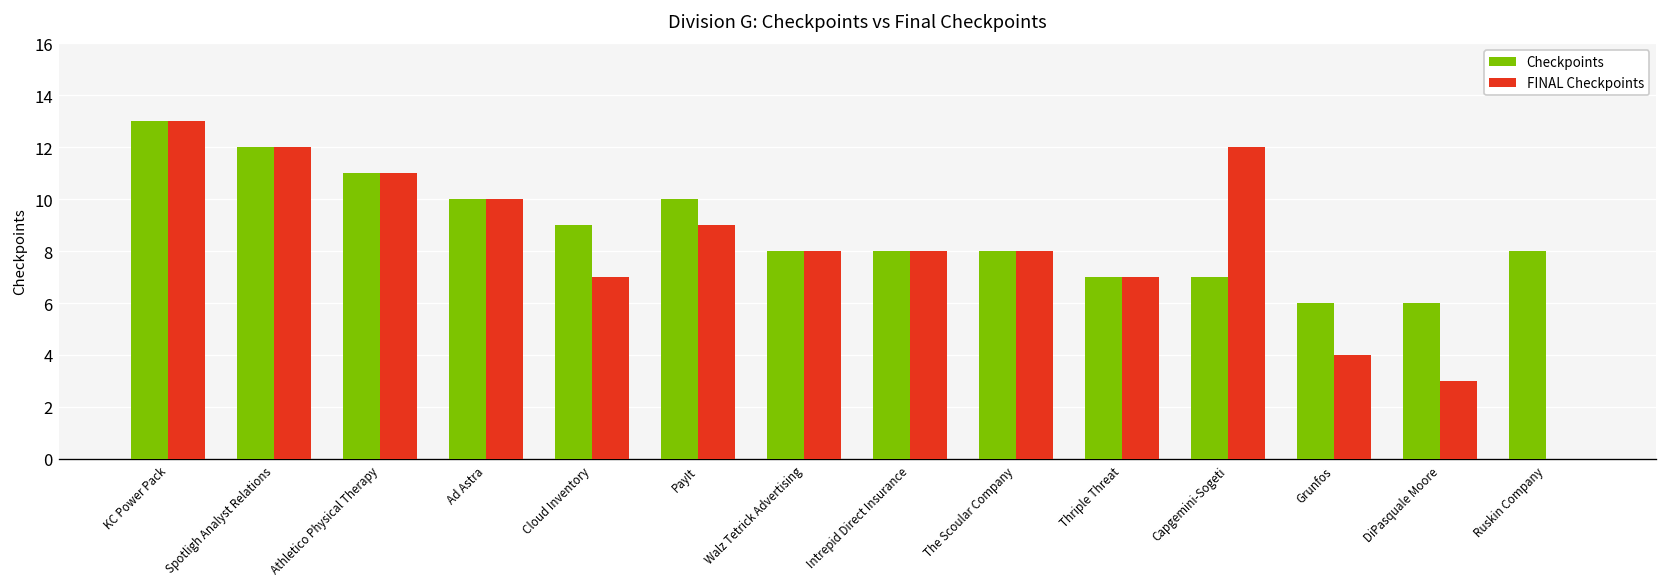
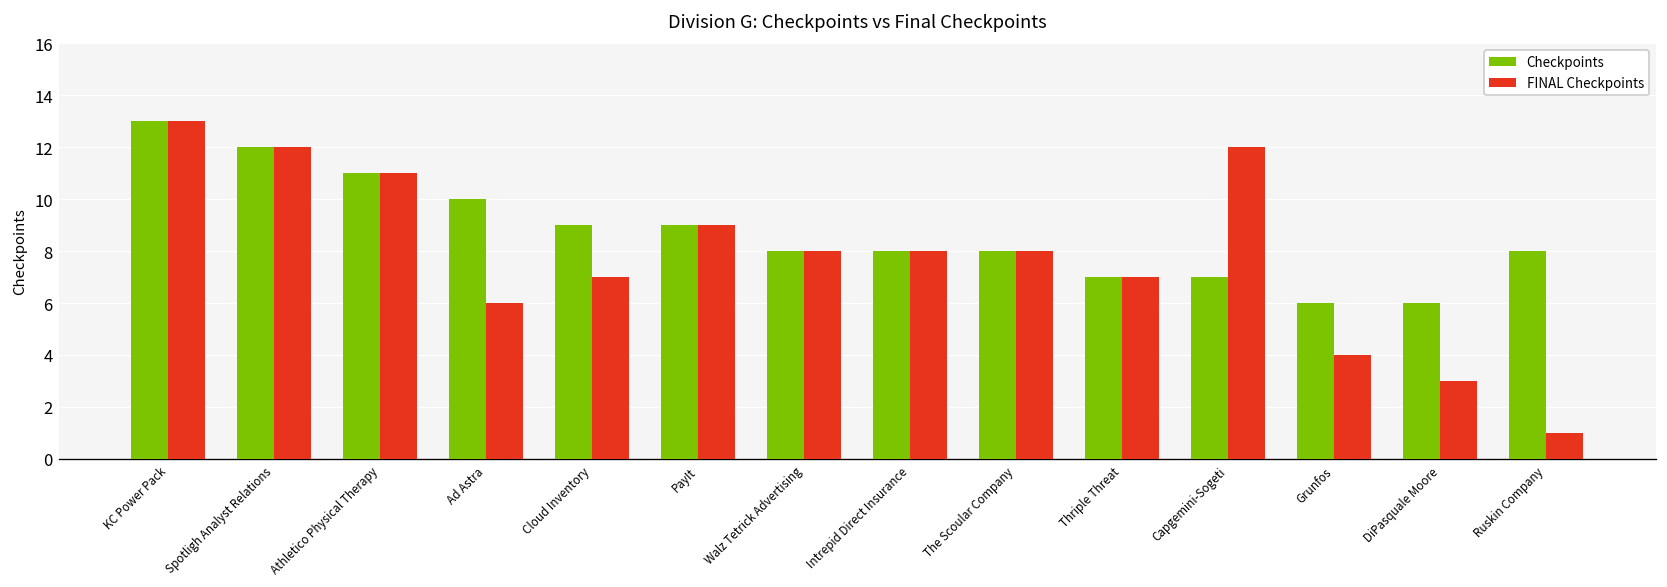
  {
    "Checkpoints": {
      "KC Power Pack": 13,
      "Spotligh Analyst Relations": 12,
      "Athletico Physical Therapy": 11,
      "Ad Astra": 10,
      "Cloud Inventory": 9,
-     "PayIt": 10,
+     "PayIt": 9,
      "Walz Tetrick Advertising": 8,
      "Intrepid Direct Insurance": 8,
      "The Scoular Company": 8,
      "Thriple Threat": 7,
      "Capgemini-Sogeti": 7,
      "Grunfos": 6,
      "DiPasquale Moore": 6,
      "Ruskin Company": 8
    },
    "FINAL Checkpoints": {
      "KC Power Pack": 13,
      "Spotligh Analyst Relations": 12,
      "Athletico Physical Therapy": 11,
-     "Ad Astra": 10,
+     "Ad Astra": 6,
      "Cloud Inventory": 7,
      "PayIt": 9,
      "Walz Tetrick Advertising": 8,
      "Intrepid Direct Insurance": 8,
      "The Scoular Company": 8,
      "Thriple Threat": 7,
      "Capgemini-Sogeti": 12,
      "Grunfos": 4,
      "DiPasquale Moore": 3,
-     "Ruskin Company": 0
+     "Ruskin Company": 1
    }
  }
